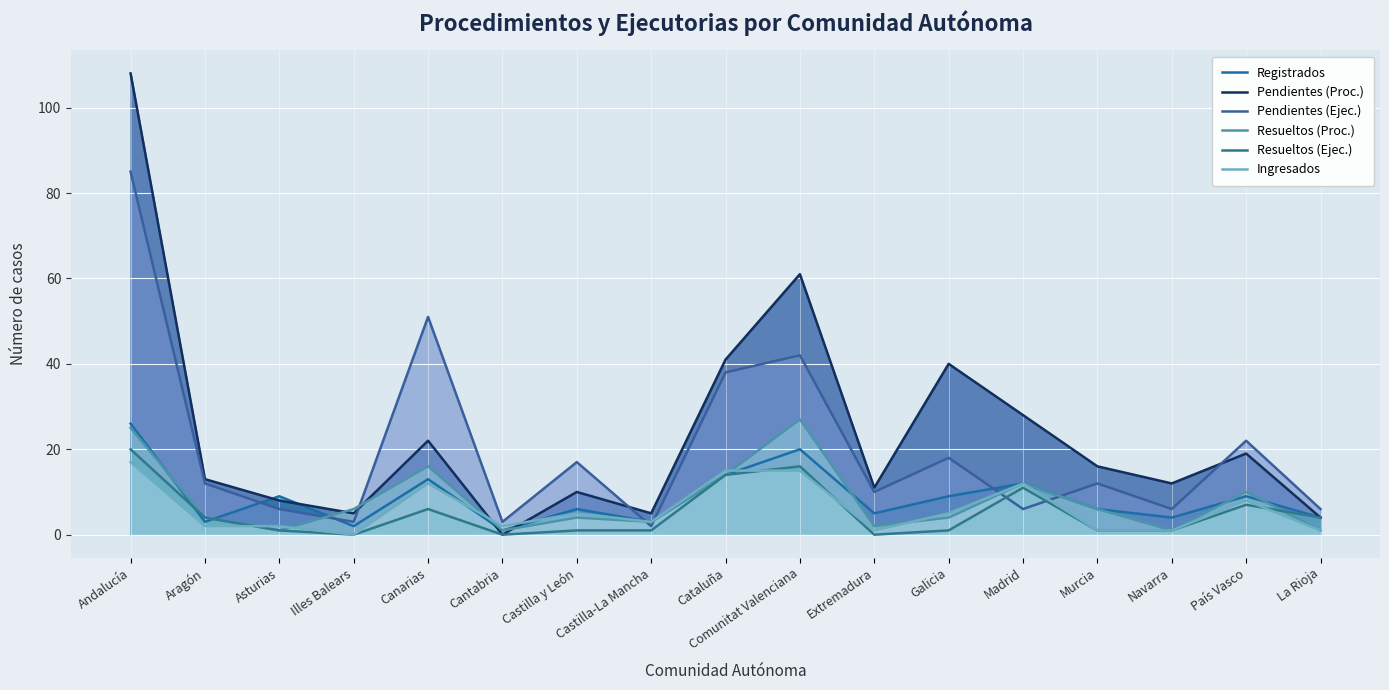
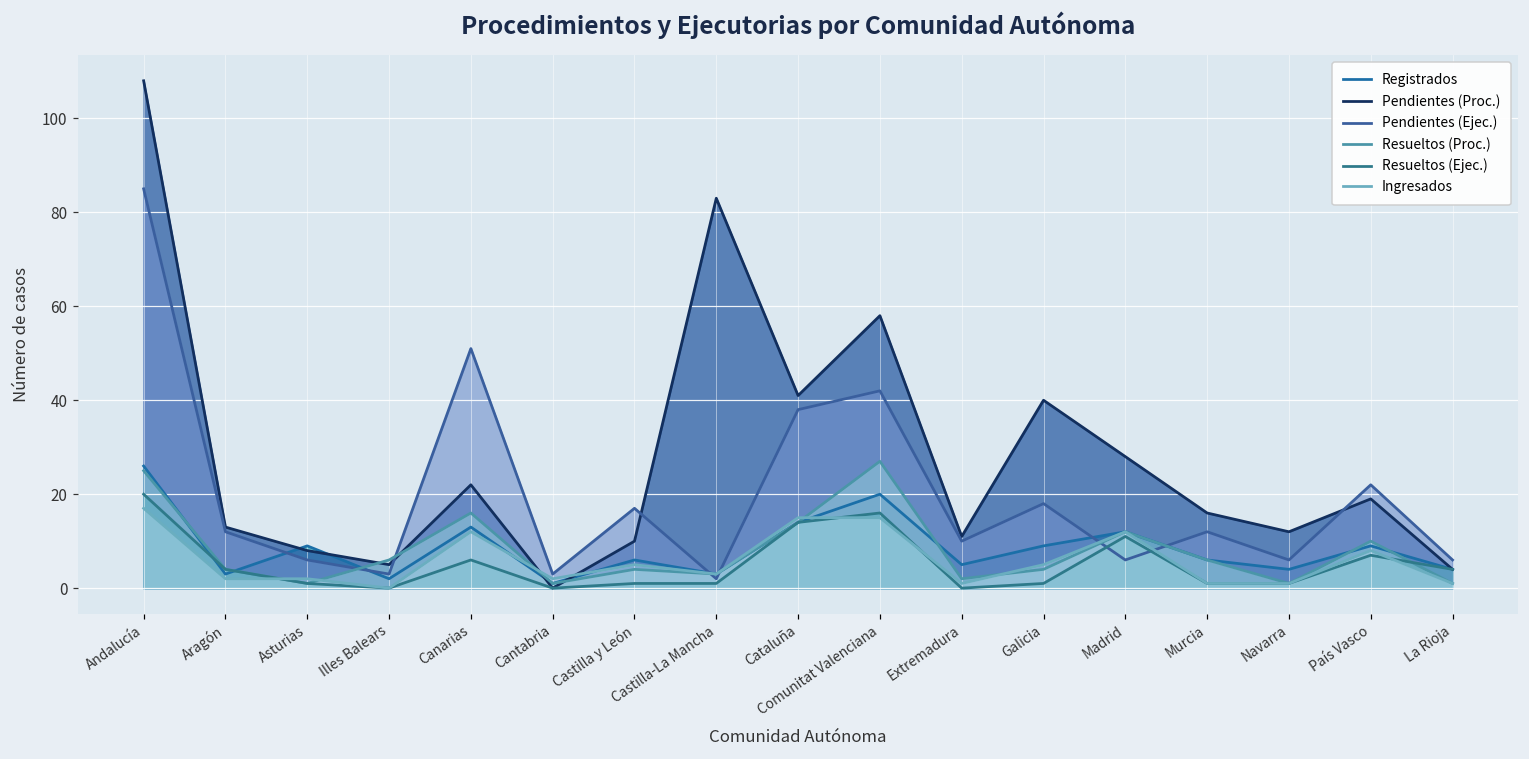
  {
    "Pendientes (Proc.)": {
      "Andalucía": 108,
      "Aragón": 13,
      "Asturias": 8,
      "Illes Balears": 5,
      "Canarias": 22,
      "Castilla y León": 10,
-     "Castilla-La Mancha": 5,
+     "Castilla-La Mancha": 83,
      "Cataluña": 41,
-     "Comunitat Valenciana": 61,
+     "Comunitat Valenciana": 58,
      "Extremadura": 11,
      "Galicia": 40,
      "Madrid": 28,
      "Murcia": 16,
      "Navarra": 12,
      "País Vasco": 19
    }
  }
